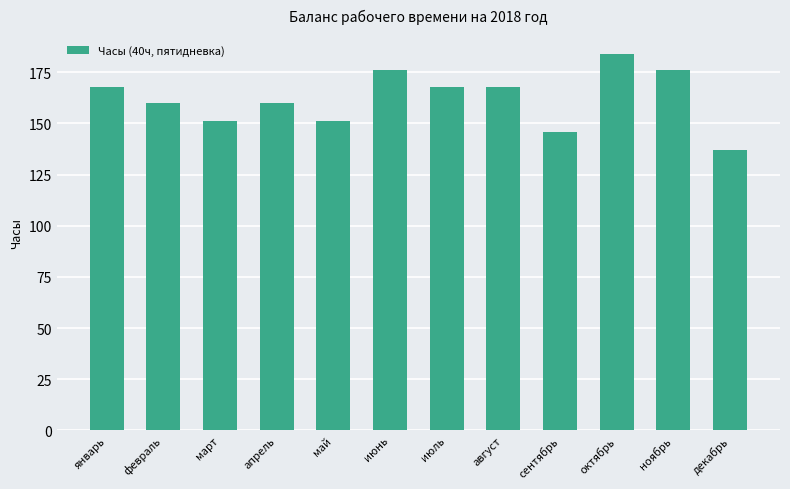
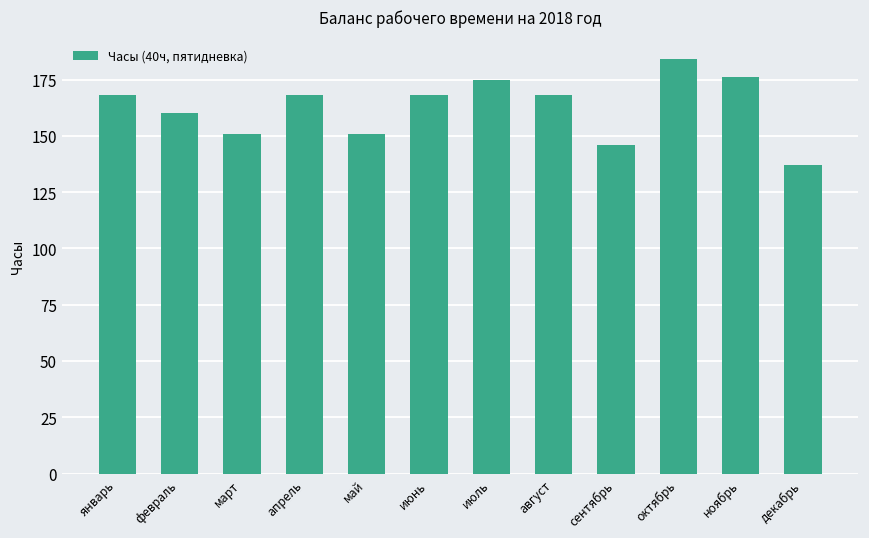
  {
    "январь": 168,
    "февраль": 160,
    "март": 151,
-   "апрель": 160,
+   "апрель": 168,
    "май": 151,
-   "июнь": 176,
-   "июль": 168,
+   "июнь": 168,
+   "июль": 175,
    "август": 168,
    "сентябрь": 146,
    "октябрь": 184,
    "ноябрь": 176,
    "декабрь": 137
  }
